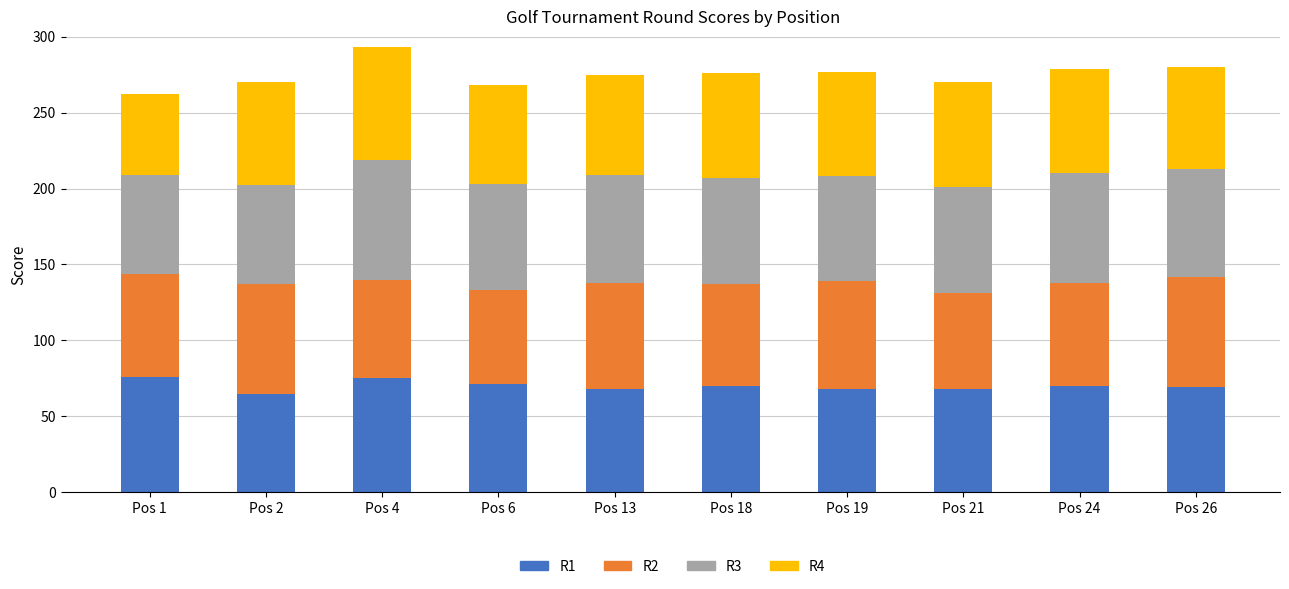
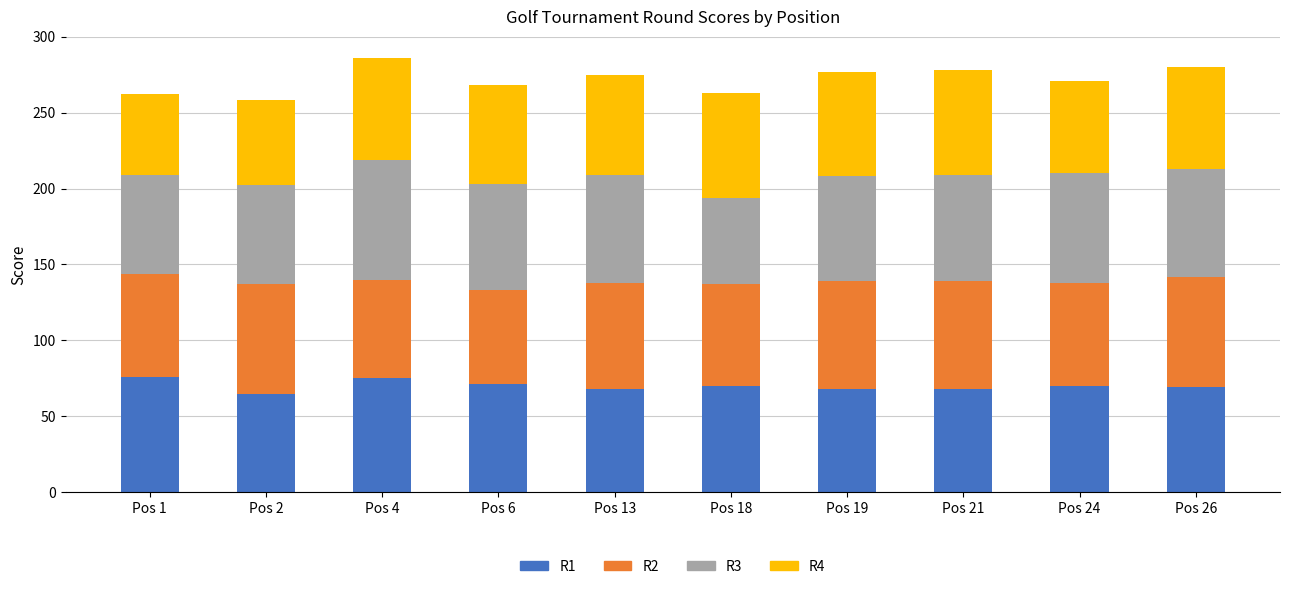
  {
    "R1": {
      "Pos 1": 76,
      "Pos 2": 65,
      "Pos 4": 75,
      "Pos 6": 71,
      "Pos 13": 68,
      "Pos 18": 70,
      "Pos 19": 68,
      "Pos 21": 68,
      "Pos 24": 70,
      "Pos 26": 69
    },
    "R2": {
      "Pos 1": 68,
      "Pos 2": 72,
      "Pos 4": 65,
      "Pos 6": 62,
      "Pos 13": 70,
      "Pos 18": 67,
      "Pos 19": 71,
-     "Pos 21": 63,
+     "Pos 21": 71,
      "Pos 24": 68,
      "Pos 26": 73
    },
    "R3": {
      "Pos 1": 65,
      "Pos 2": 65,
      "Pos 4": 79,
      "Pos 6": 70,
      "Pos 13": 71,
-     "Pos 18": 70,
+     "Pos 18": 57,
      "Pos 19": 69,
      "Pos 21": 70,
      "Pos 24": 72,
      "Pos 26": 71
    },
    "R4": {
      "Pos 1": 53,
-     "Pos 2": 68,
-     "Pos 4": 74,
+     "Pos 2": 56,
+     "Pos 4": 67,
      "Pos 6": 65,
      "Pos 13": 66,
      "Pos 18": 69,
      "Pos 19": 69,
      "Pos 21": 69,
-     "Pos 24": 69,
+     "Pos 24": 61,
      "Pos 26": 67
    }
  }
